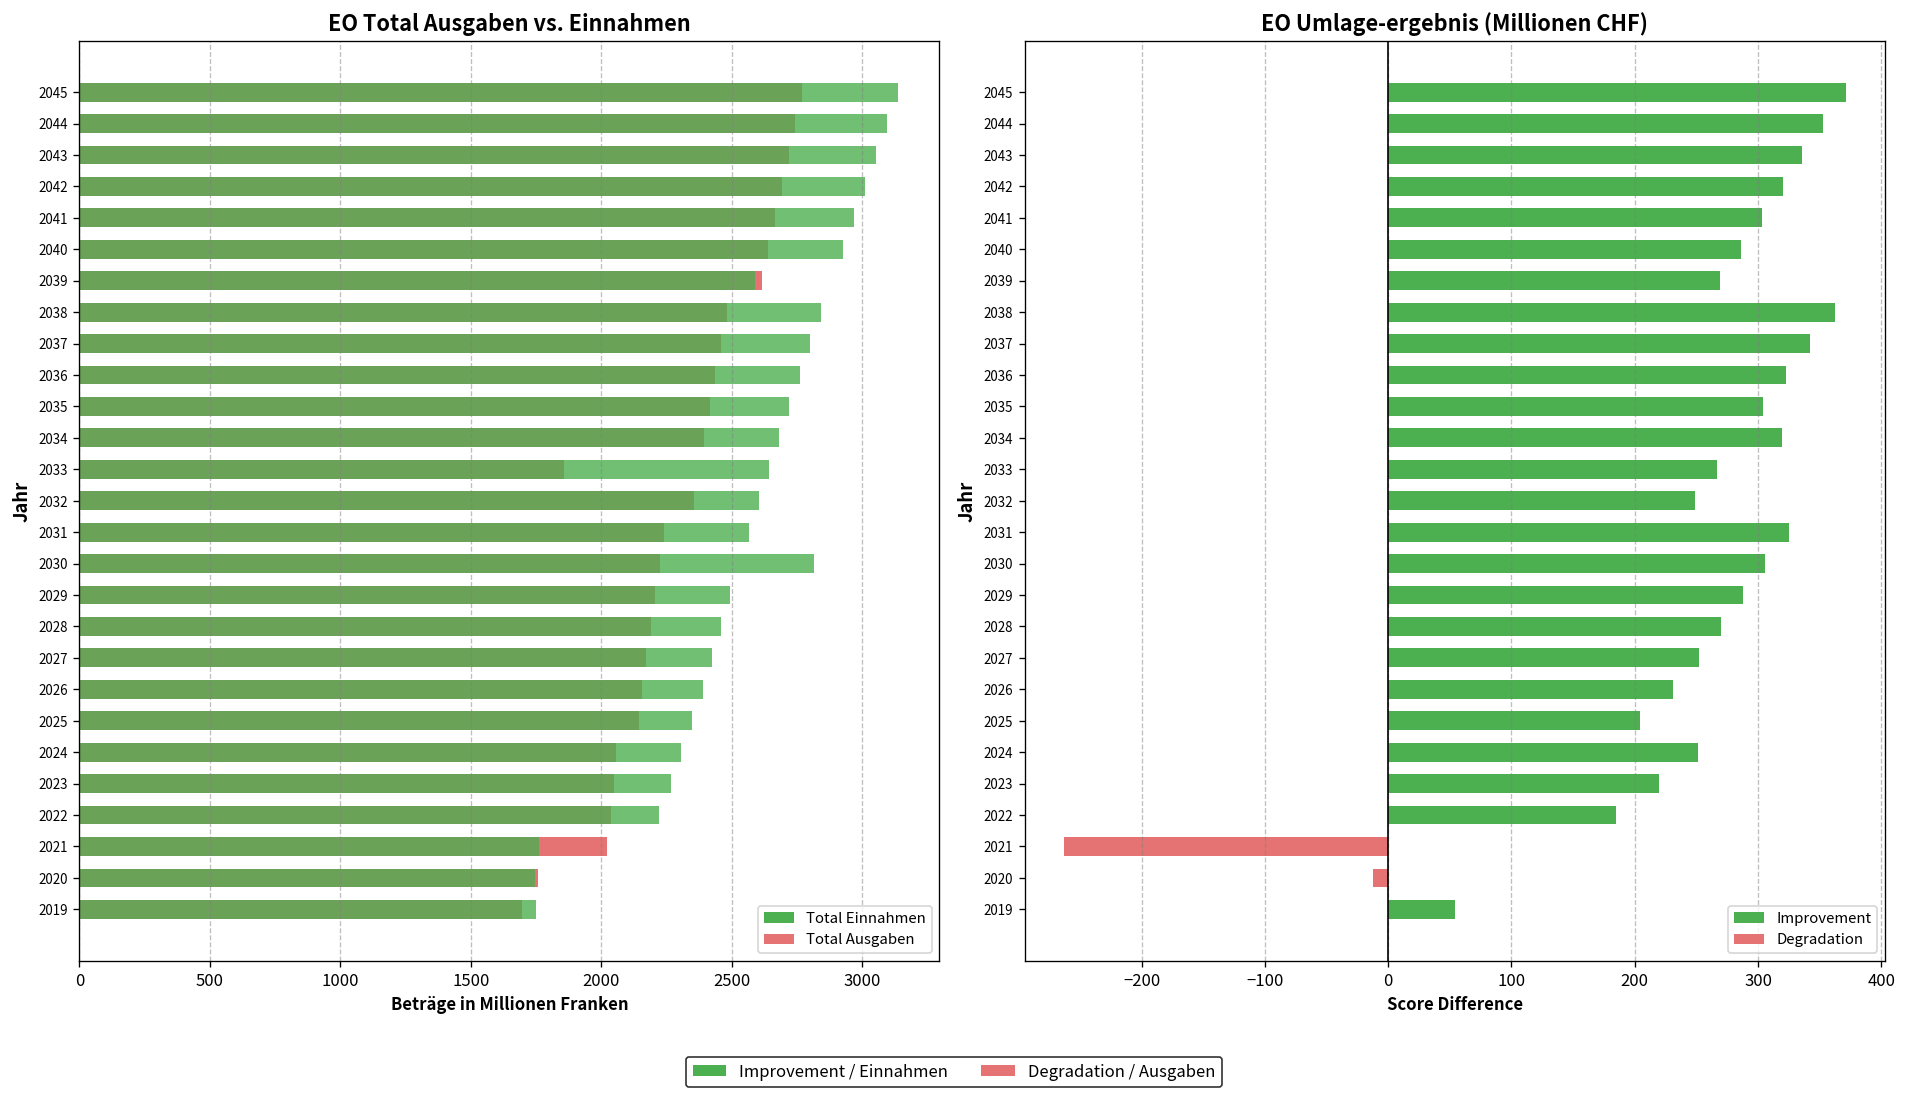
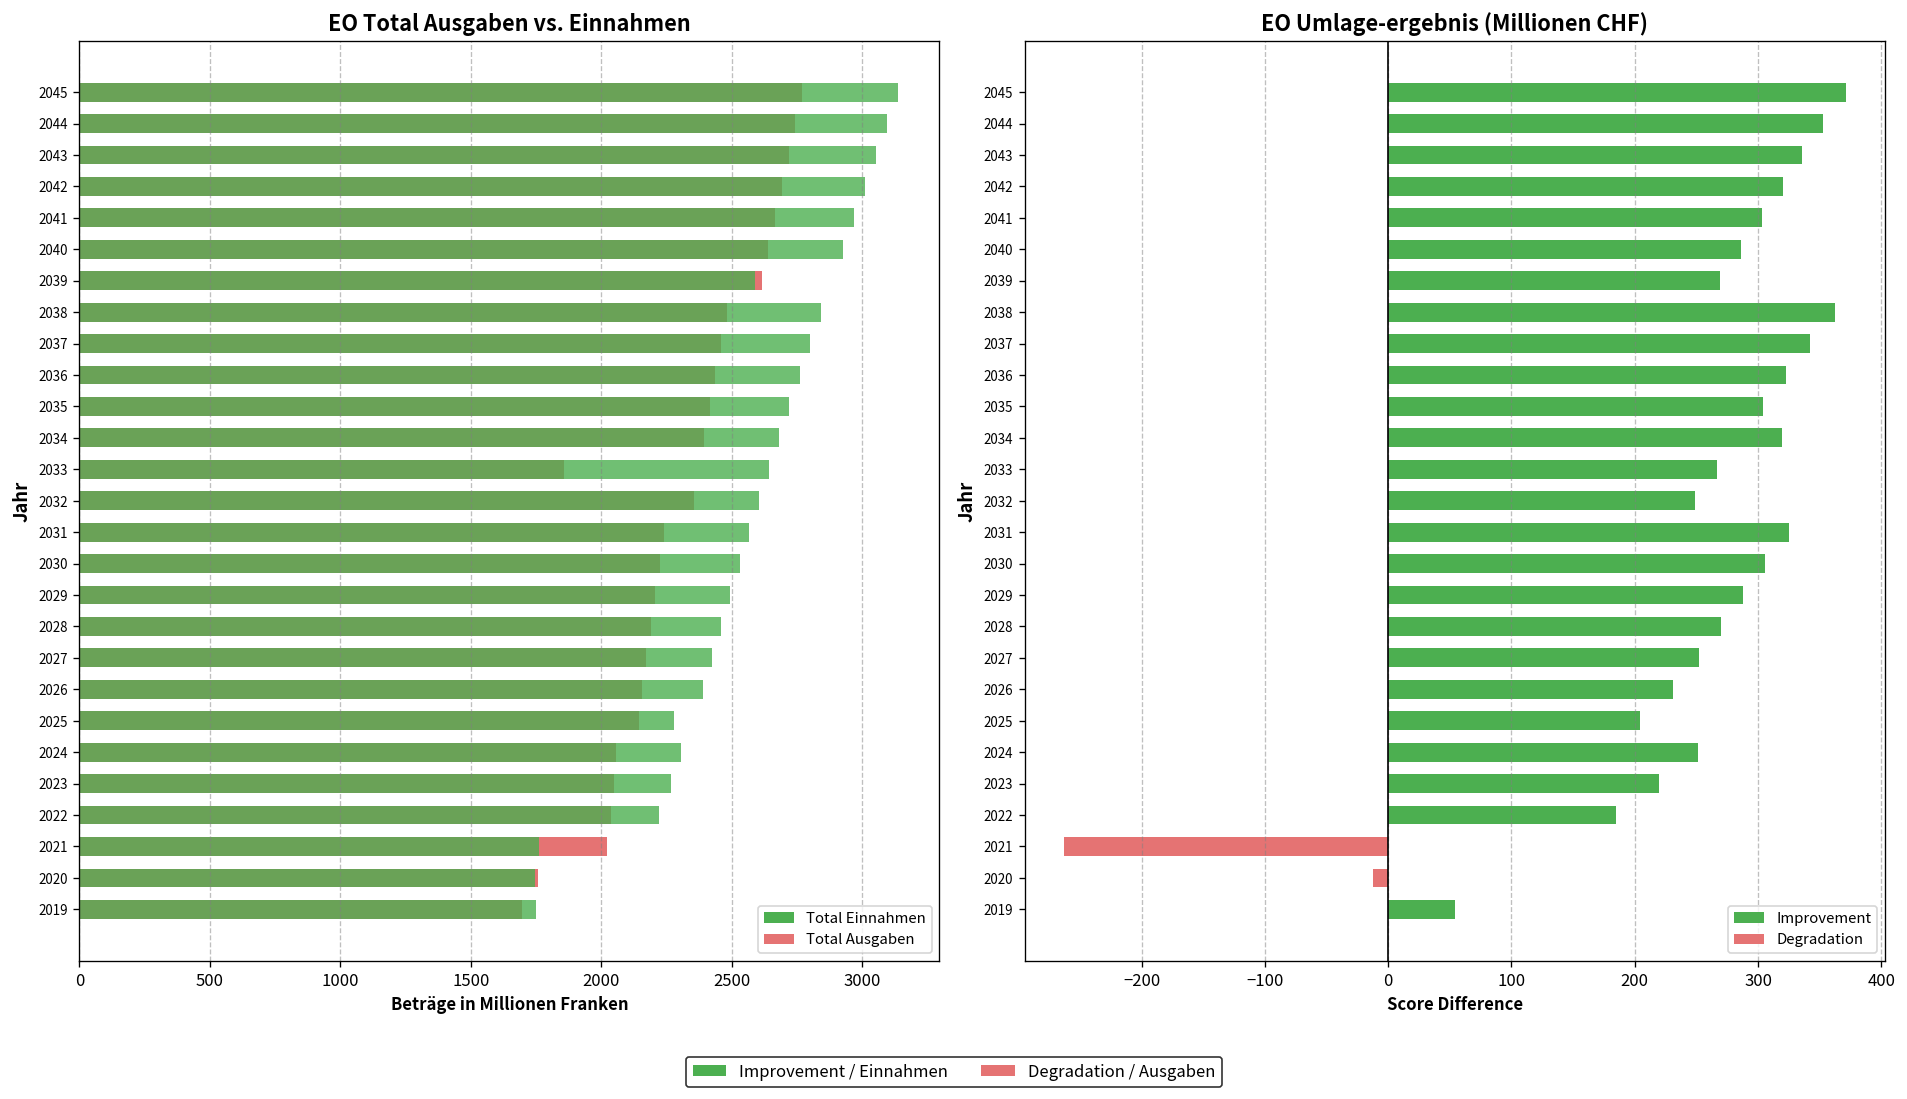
  {
    "EO Total Ausgaben vs. Einnahmen": {
      "Total Ausgaben": {
        "2039": 2610,
        "2021": 2020,
        "2020": 1760
      },
      "Total Einnahmen": {
        "2045": 3140,
        "2044": 3100,
        "2043": 3050,
        "2042": 3010,
        "2041": 2970,
        "2040": 2930,
        "2038": 2840,
        "2037": 2800,
        "2036": 2760,
        "2035": 2720,
        "2034": 2680,
        "2033": 2640,
        "2032": 2600,
        "2031": 2570,
-       "2030": 2810,
+       "2030": 2530,
        "2029": 2490,
        "2028": 2460,
        "2027": 2420,
        "2026": 2390,
-       "2025": 2350,
+       "2025": 2280,
        "2024": 2310,
        "2023": 2270,
        "2022": 2220,
        "2019": 1750
      }
    },
    "EO Umlage-ergebnis (Millionen CHF)": {
      "2045": 371,
      "2044": 353,
      "2043": 336,
      "2042": 320,
      "2041": 303,
      "2040": 286,
      "2039": 269,
      "2038": 362,
      "2037": 342,
      "2036": 323,
      "2035": 304,
      "2034": 319,
      "2033": 267,
      "2032": 249,
      "2031": 325,
      "2030": 306,
      "2029": 288,
      "2028": 270,
      "2027": 252,
      "2026": 231,
      "2025": 204,
      "2024": 251,
      "2023": 220,
      "2022": 185,
      "2021": -263,
      "2020": -12,
      "2019": 54
    }
  }
